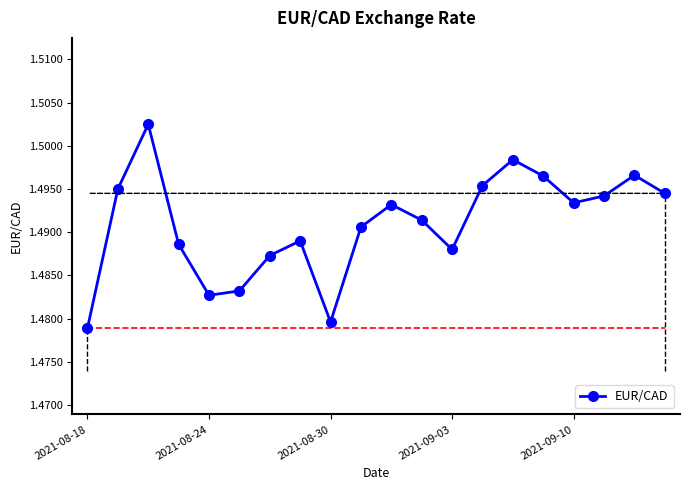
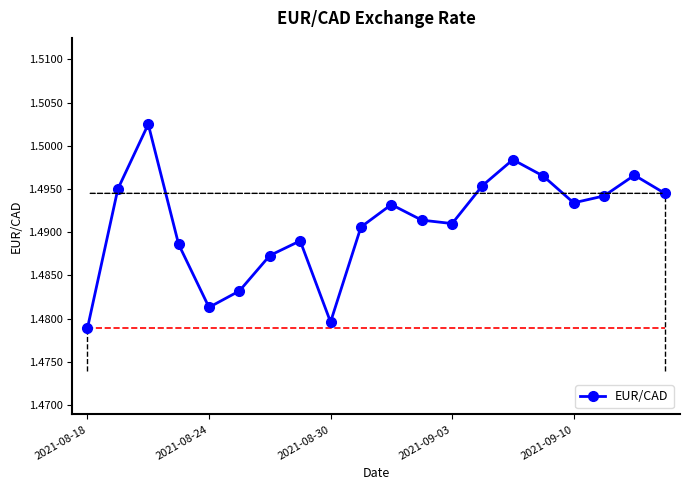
  {
    "EUR/CAD": {
-     "2021-08-24": 1.483,
+     "2021-08-24": 1.481,
      "2021-08-30": 1.480,
-     "2021-09-03": 1.488,
+     "2021-09-03": 1.491,
      "2021-09-10": 1.493
    }
  }
